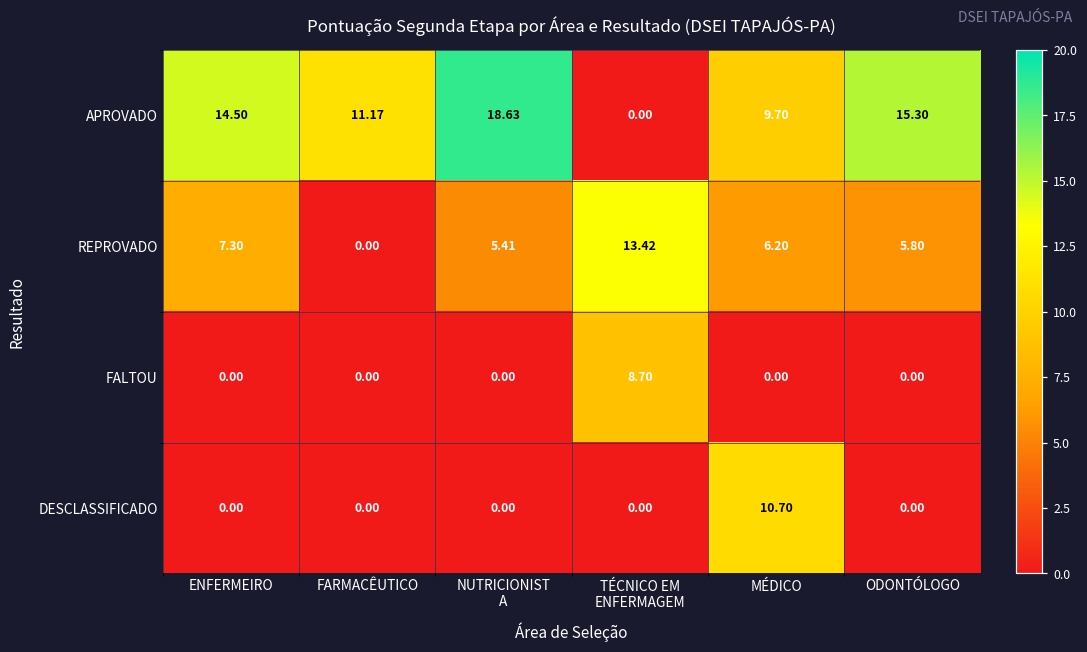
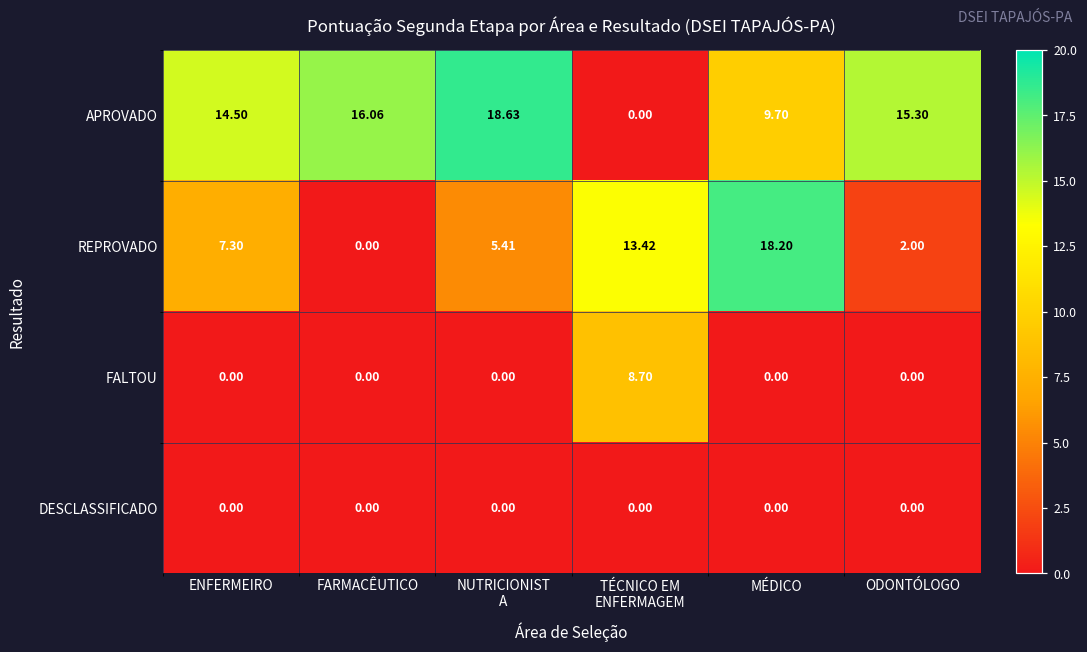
  {
    "APROVADO": {
      "ENFERMEIRO": 14.50,
-     "FARMACÊUTICO": 11.17,
+     "FARMACÊUTICO": 16.06,
      "NUTRICIONIST A": 18.63,
      "TÉCNICO EM ENFERMAGEM": 0.00,
      "MÉDICO": 9.70,
      "ODONTÓLOGO": 15.30
    },
    "REPROVADO": {
      "ENFERMEIRO": 7.30,
      "FARMACÊUTICO": 0.00,
      "NUTRICIONIST A": 5.41,
      "TÉCNICO EM ENFERMAGEM": 13.42,
-     "MÉDICO": 6.20,
-     "ODONTÓLOGO": 5.80
+     "MÉDICO": 18.20,
+     "ODONTÓLOGO": 2.00
    },
    "FALTOU": {
      "ENFERMEIRO": 0.00,
      "FARMACÊUTICO": 0.00,
      "NUTRICIONIST A": 0.00,
      "TÉCNICO EM ENFERMAGEM": 8.70,
      "MÉDICO": 0.00,
      "ODONTÓLOGO": 0.00
    },
    "DESCLASSIFICADO": {
      "ENFERMEIRO": 0.00,
      "FARMACÊUTICO": 0.00,
      "NUTRICIONIST A": 0.00,
      "TÉCNICO EM ENFERMAGEM": 0.00,
-     "MÉDICO": 10.70,
+     "MÉDICO": 0.00,
      "ODONTÓLOGO": 0.00
    }
  }
